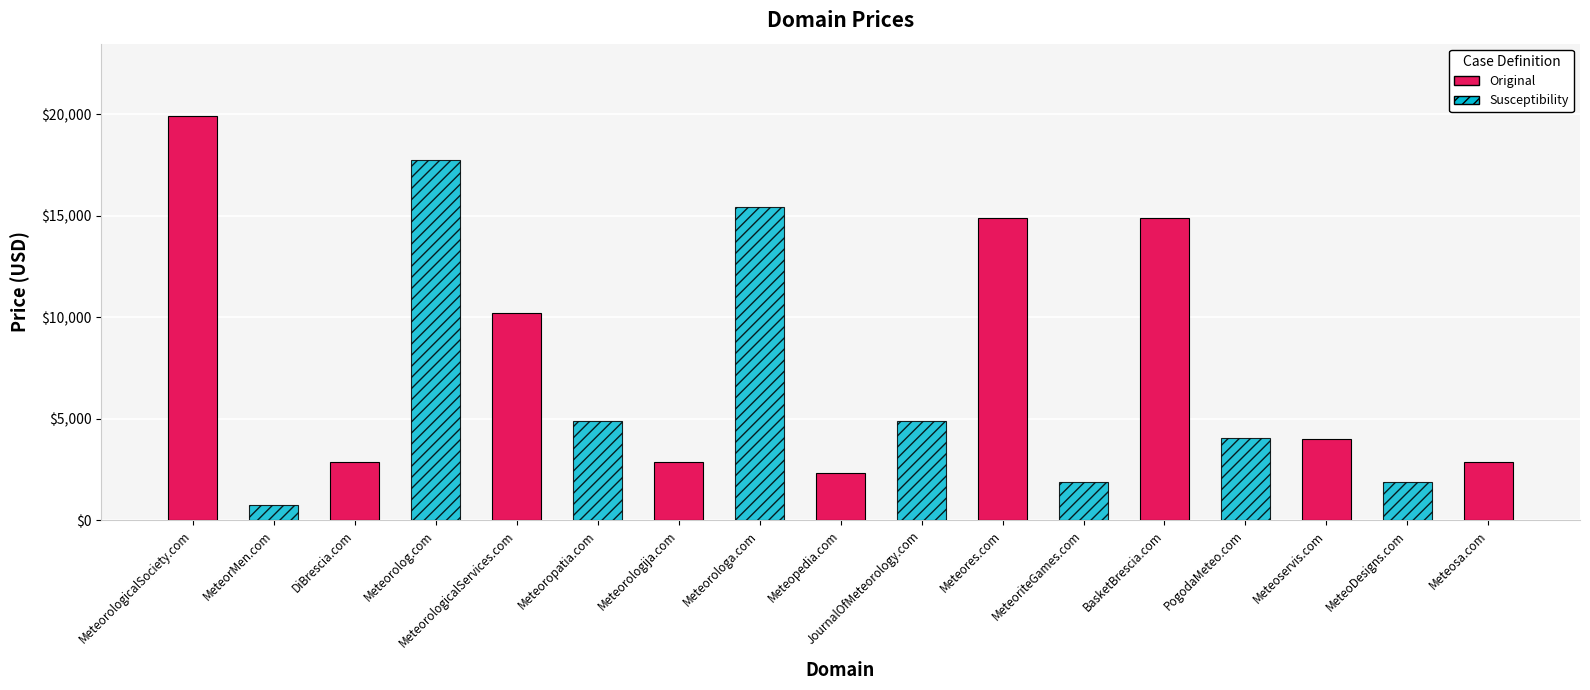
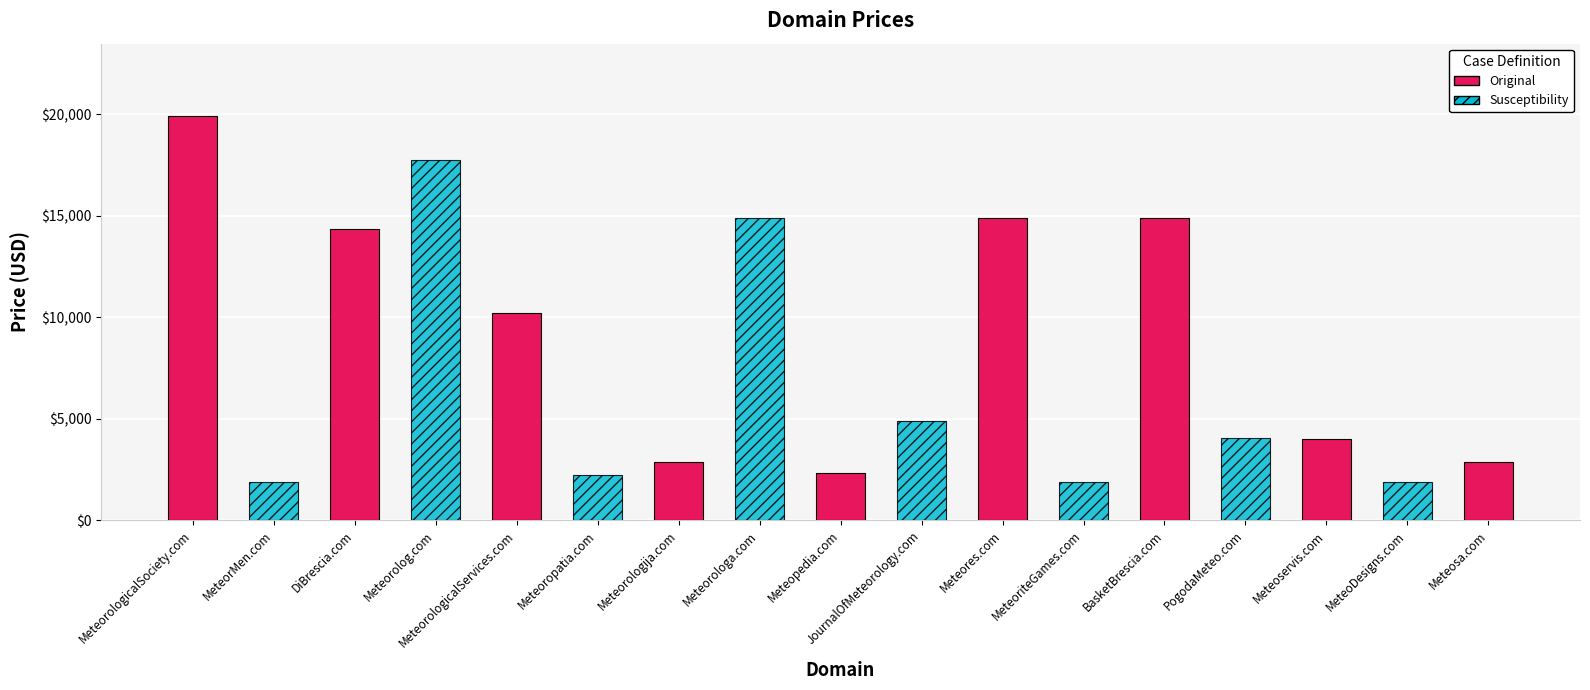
  {
    "Original": {
      "MeteorologicalSociety.com": "$19,900",
-     "DiBrescia.com": "$2,900",
+     "DiBrescia.com": "$14,300",
      "MeteorologicalServices.com": "$10,200",
      "Meteorologija.com": "$2,900",
      "Meteopedia.com": "$2,300",
      "Meteores.com": "$14,900",
      "BasketBrescia.com": "$14,900",
      "Meteoservis.com": "$4,000",
      "Meteosa.com": "$2,900"
    },
    "Susceptibility": {
-     "MeteorMen.com": "$700",
+     "MeteorMen.com": "$1,900",
      "Meteorolog.com": "$17,700",
-     "Meteoropatia.com": "$4,900",
-     "Meteorologa.com": "$15,400",
+     "Meteoropatia.com": "$2,300",
+     "Meteorologa.com": "$14,900",
      "JournalOfMeteorology.com": "$4,900",
      "MeteoriteGames.com": "$1,900",
      "PogodaMeteo.com": "$4,100",
      "MeteoDesigns.com": "$1,900"
    }
  }
